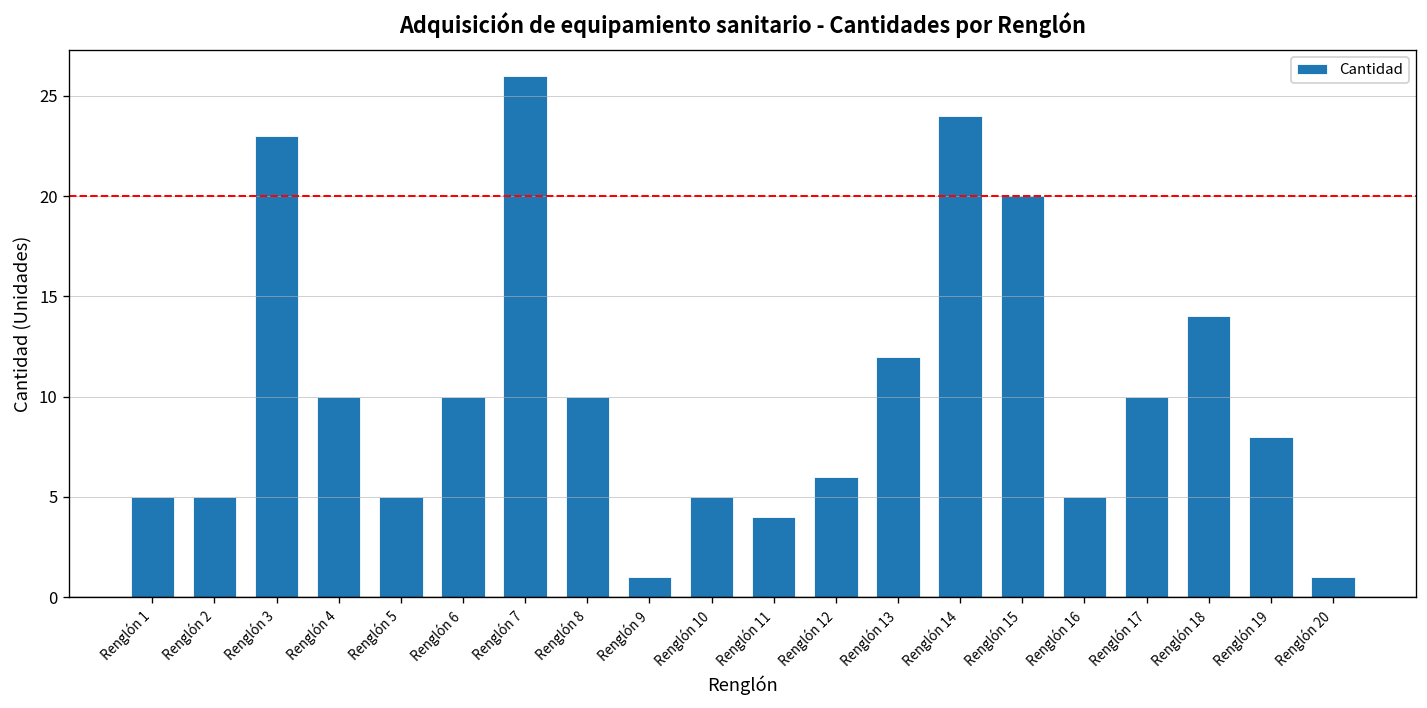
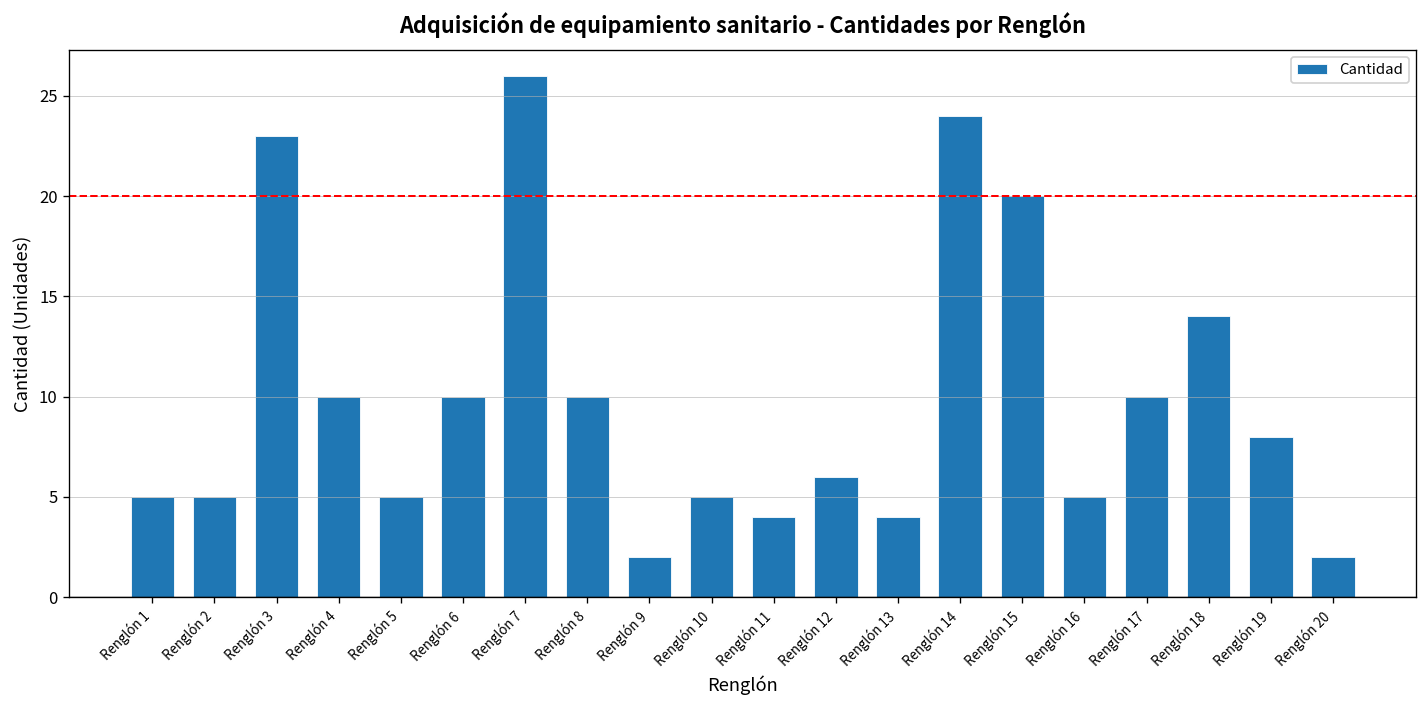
  {
    "Renglón 1": 5,
    "Renglón 2": 5,
    "Renglón 3": 23,
    "Renglón 4": 10,
    "Renglón 5": 5,
    "Renglón 6": 10,
    "Renglón 7": 26,
    "Renglón 8": 10,
-   "Renglón 9": 1,
+   "Renglón 9": 2,
    "Renglón 10": 5,
    "Renglón 11": 4,
    "Renglón 12": 6,
-   "Renglón 13": 12,
+   "Renglón 13": 4,
    "Renglón 14": 24,
    "Renglón 15": 20,
    "Renglón 16": 5,
    "Renglón 17": 10,
    "Renglón 18": 14,
    "Renglón 19": 8,
-   "Renglón 20": 1
+   "Renglón 20": 2
  }
